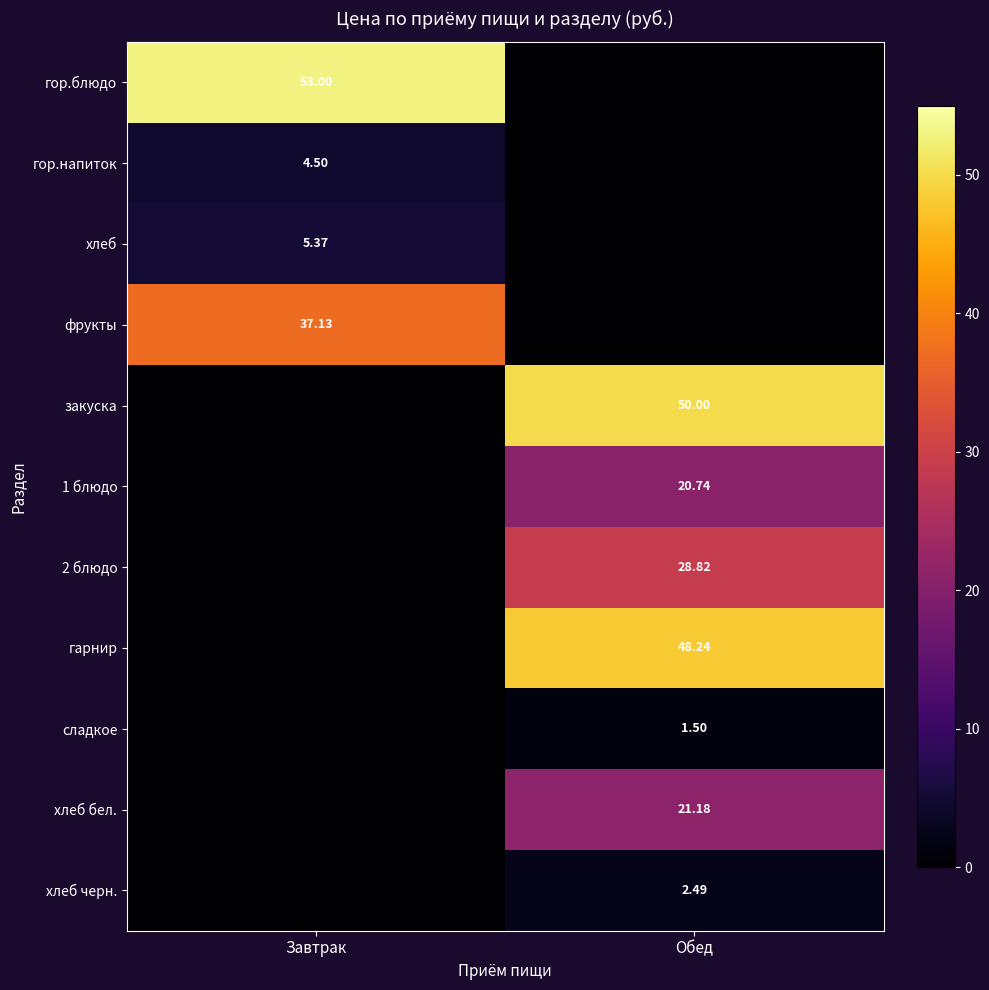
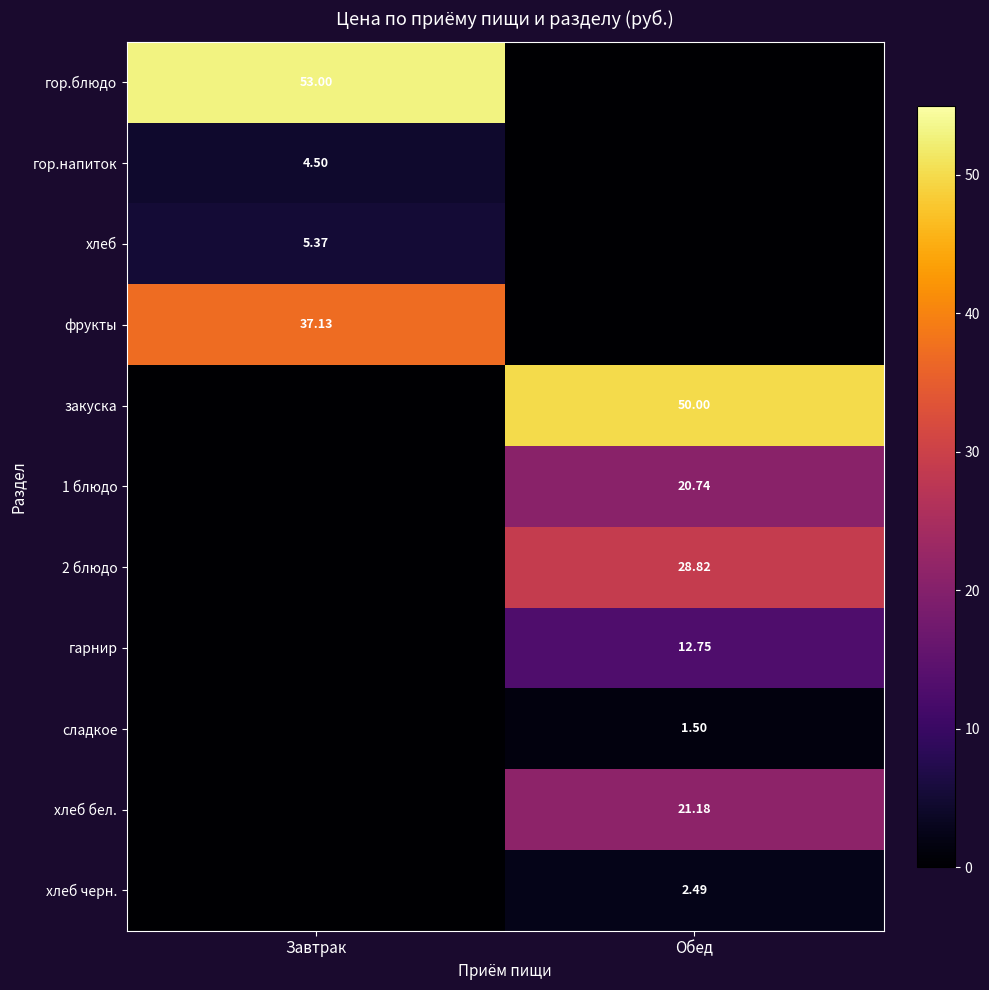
  {
    "гор.блюдо": {
      "Завтрак": 53.00
    },
    "гор.напиток": {
      "Завтрак": 4.50
    },
    "хлеб": {
      "Завтрак": 5.37
    },
    "фрукты": {
      "Завтрак": 37.13
    },
    "закуска": {
      "Обед": 50.00
    },
    "1 блюдо": {
      "Обед": 20.74
    },
    "2 блюдо": {
      "Обед": 28.82
    },
    "гарнир": {
-     "Обед": 48.24
+     "Обед": 12.75
    },
    "сладкое": {
      "Обед": 1.50
    },
    "хлеб бел.": {
      "Обед": 21.18
    },
    "хлеб черн.": {
      "Обед": 2.49
    }
  }
